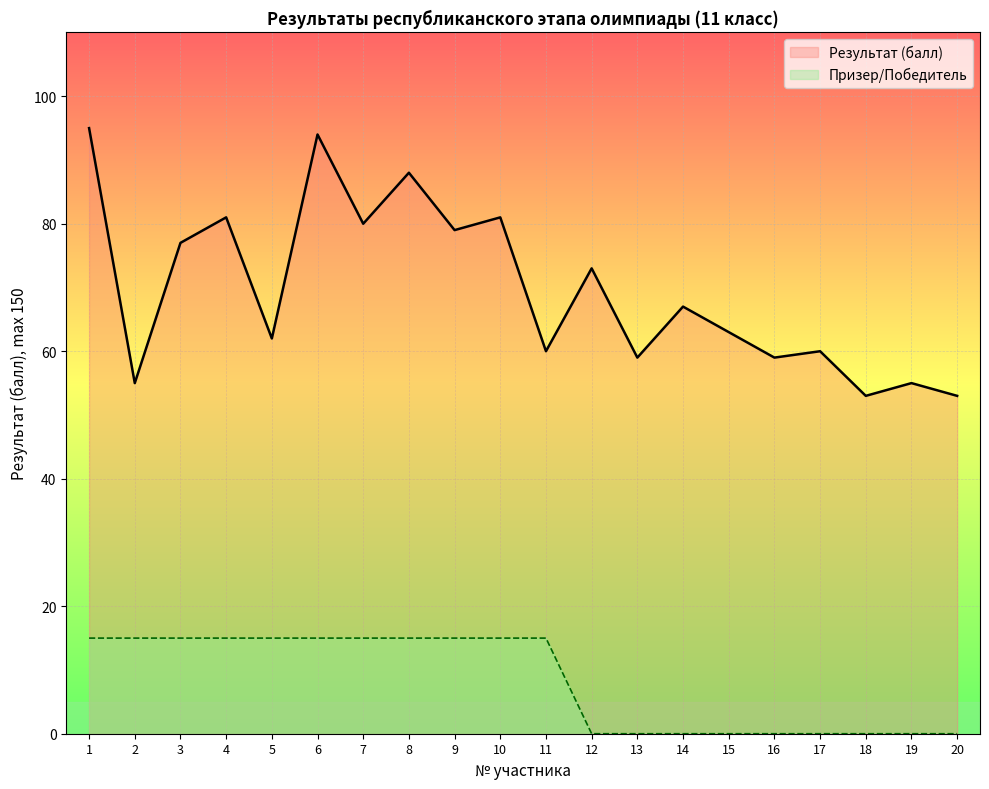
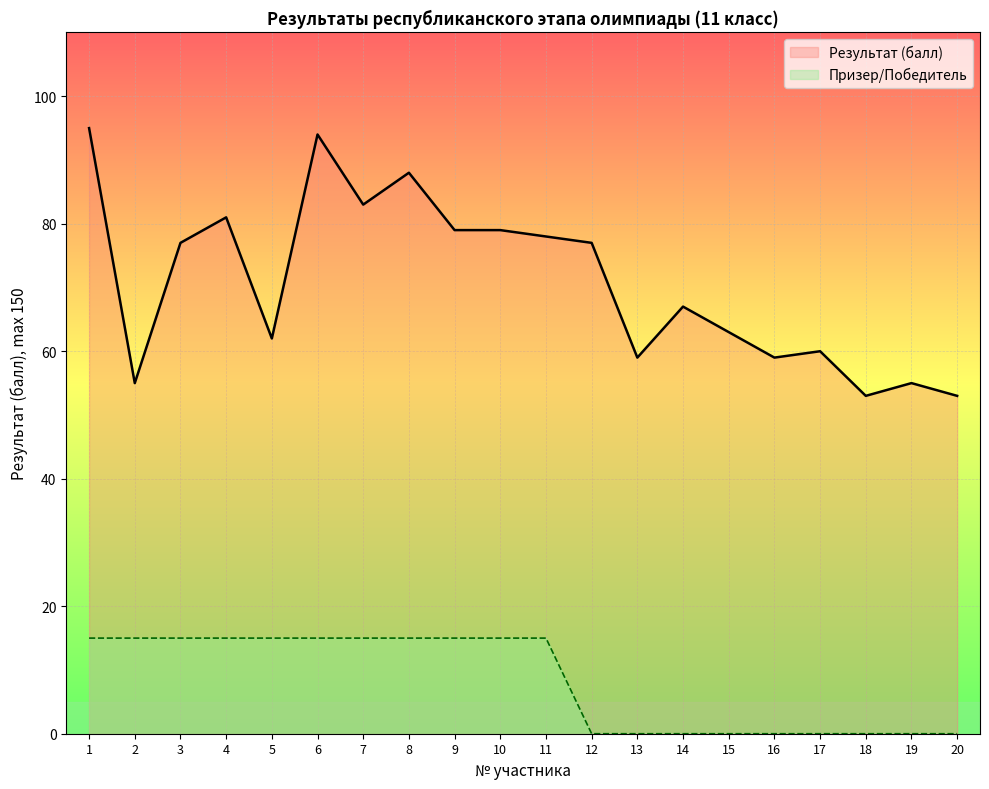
  {
    "Результат (балл)": {
      "1": 95,
      "2": 55,
      "3": 77,
      "4": 81,
      "5": 62,
      "6": 94,
-     "7": 80,
+     "7": 83,
      "8": 88,
      "9": 79,
-     "10": 81,
-     "11": 60,
-     "12": 73,
+     "10": 79,
+     "11": 78,
+     "12": 77,
      "13": 59,
      "14": 67,
      "15": 63,
      "16": 59,
      "17": 60,
      "18": 53,
      "19": 55,
      "20": 53
    },
    "Призер/Победитель": {
      "1": 15,
      "2": 15,
      "3": 15,
      "4": 15,
      "5": 15,
      "6": 15,
      "7": 15,
      "8": 15,
      "9": 15,
      "10": 15,
      "11": 15
    }
  }
